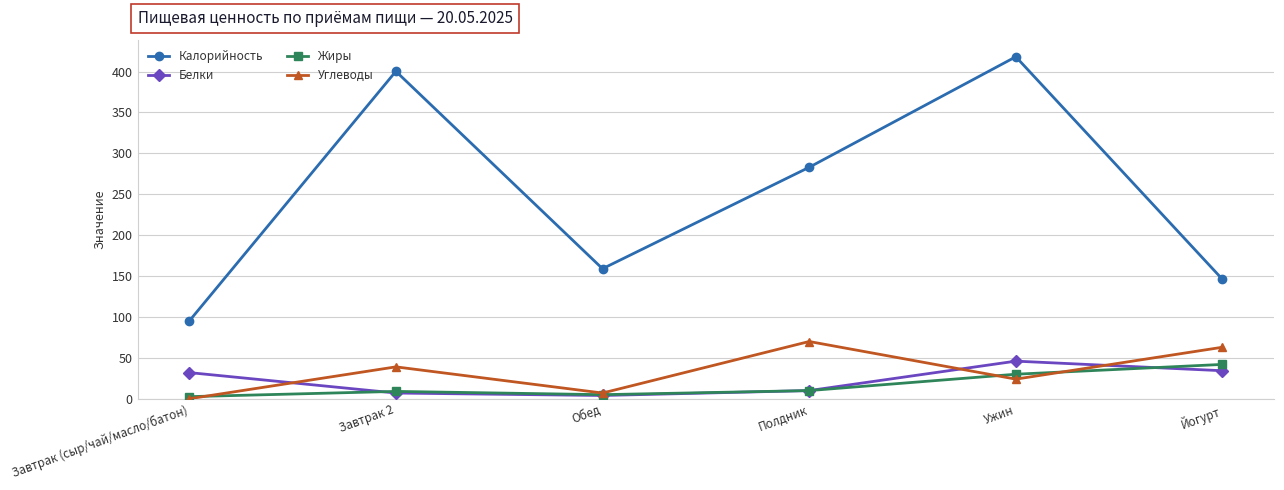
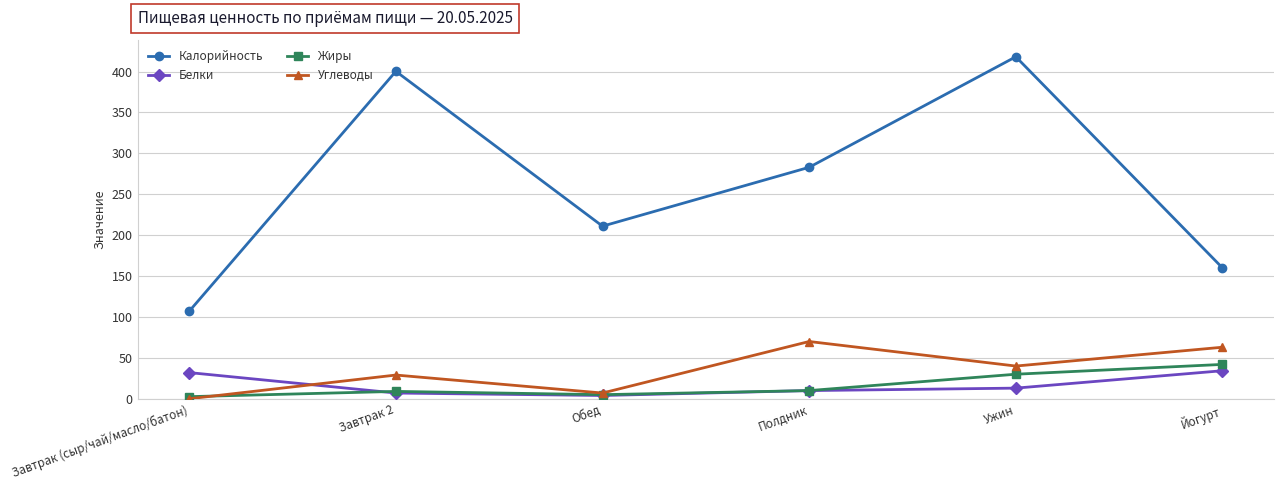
  {
    "Калорийность": {
-     "Завтрак (сыр/чай/масло/батон)": 100,
+     "Завтрак (сыр/чай/масло/батон)": 110,
      "Завтрак 2": 400,
-     "Обед": 160,
+     "Обед": 210,
      "Полдник": 280,
      "Ужин": 420,
-     "Йогурт": 150
+     "Йогурт": 160
    },
    "Белки": {
      "Завтрак (сыр/чай/масло/батон)": 30,
-     "Ужин": 50,
+     "Ужин": 10,
      "Йогурт": 30
    },
    "Жиры": {
      "Ужин": 30,
      "Йогурт": 40
    },
    "Углеводы": {
-     "Завтрак 2": 40,
+     "Завтрак 2": 30,
      "Полдник": 70,
-     "Ужин": 20,
+     "Ужин": 40,
      "Йогурт": 60
    }
  }
